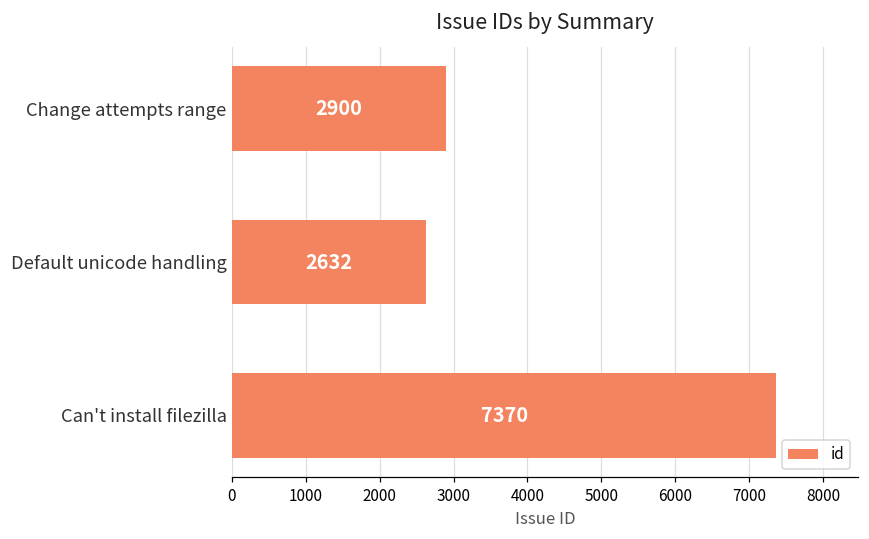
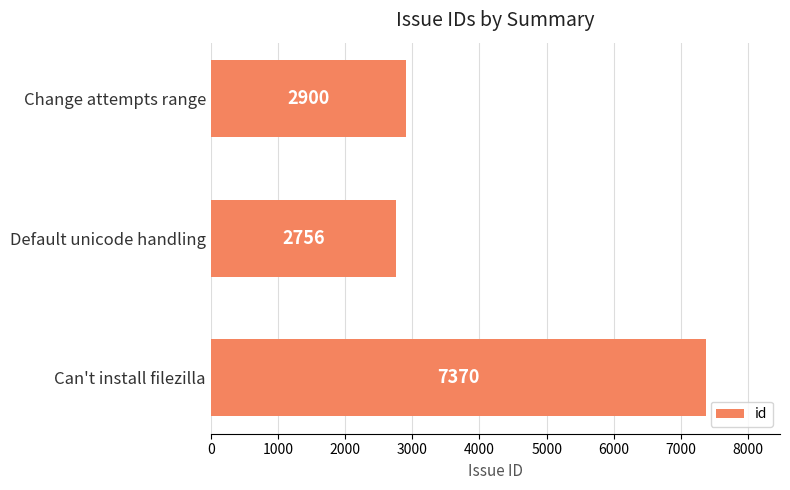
  {
    "Change attempts range": 2900,
-   "Default unicode handling": 2632,
+   "Default unicode handling": 2756,
    "Can't install filezilla": 7370
  }
